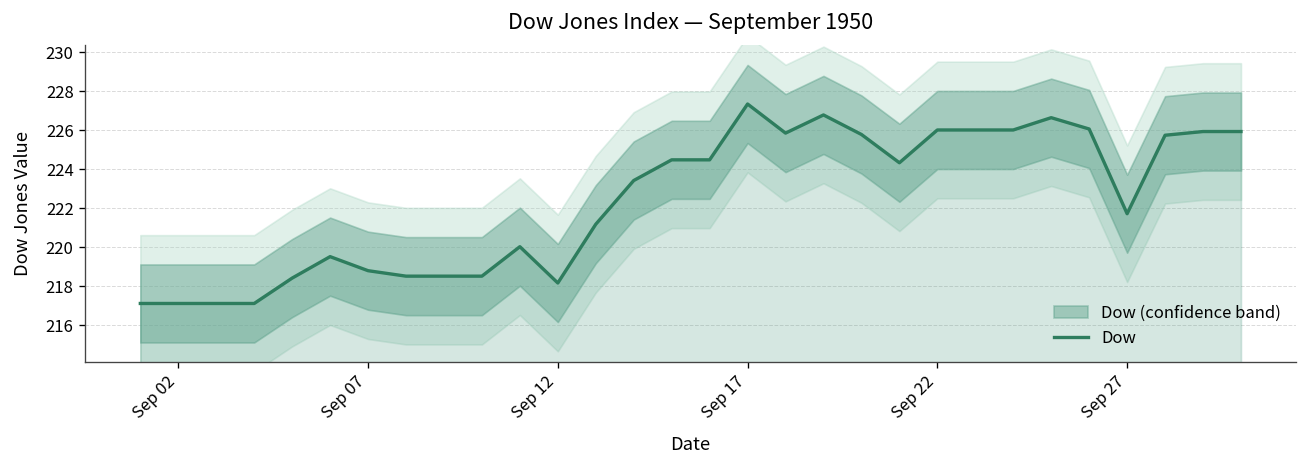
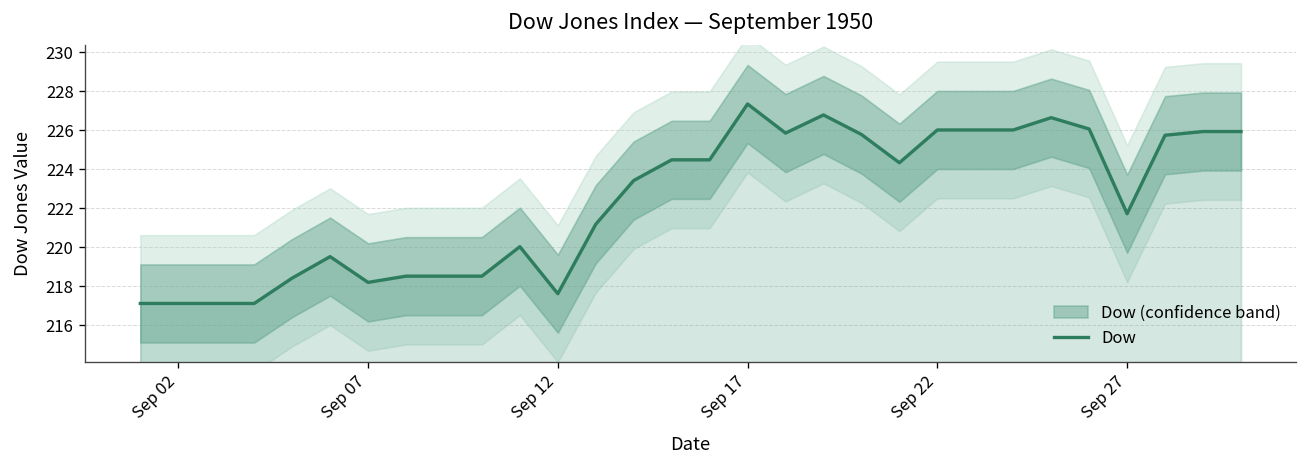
  {
    "Dow": {
      "Sep 02": 217.1,
-     "Sep 07": 218.8,
-     "Sep 12": 218.2,
+     "Sep 07": 218.2,
+     "Sep 12": 217.6,
      "Sep 17": 227.3,
      "Sep 22": 226.0,
      "Sep 27": 221.7
    }
  }
